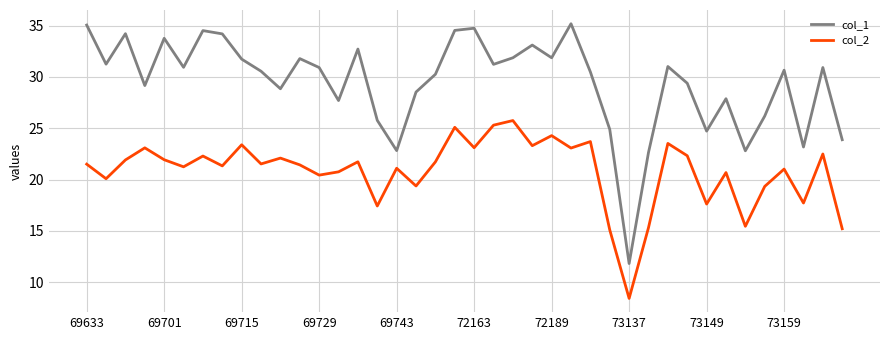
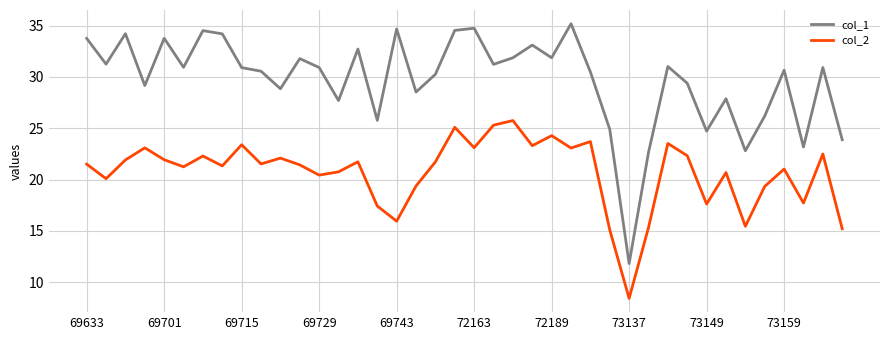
  {
    "col_1": {
-     "69633": 35.1,
+     "69633": 33.8,
      "69701": 33.8,
-     "69715": 31.7,
+     "69715": 30.9,
      "69729": 30.9,
-     "69743": 22.8,
+     "69743": 34.7,
      "72163": 34.8,
      "72189": 31.9,
      "73137": 11.8,
      "73149": 24.7,
      "73159": 30.7
    },
    "col_2": {
      "69633": 21.5,
      "69701": 21.9,
      "69715": 23.4,
      "69729": 20.4,
-     "69743": 21.1,
+     "69743": 15.9,
      "72163": 23.1,
      "72189": 24.3,
      "73137": 8.4,
      "73149": 17.6,
      "73159": 21.0
    }
  }
